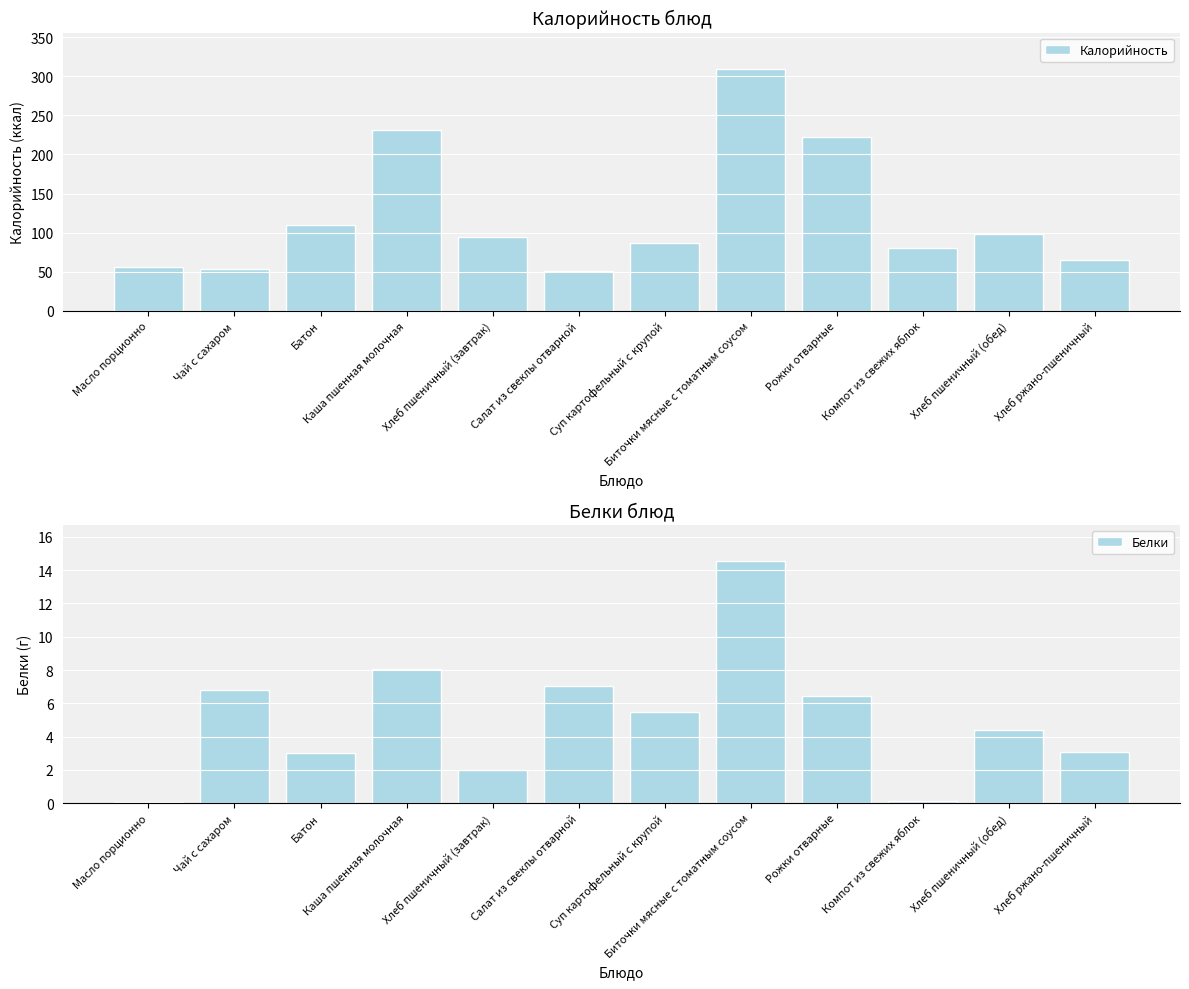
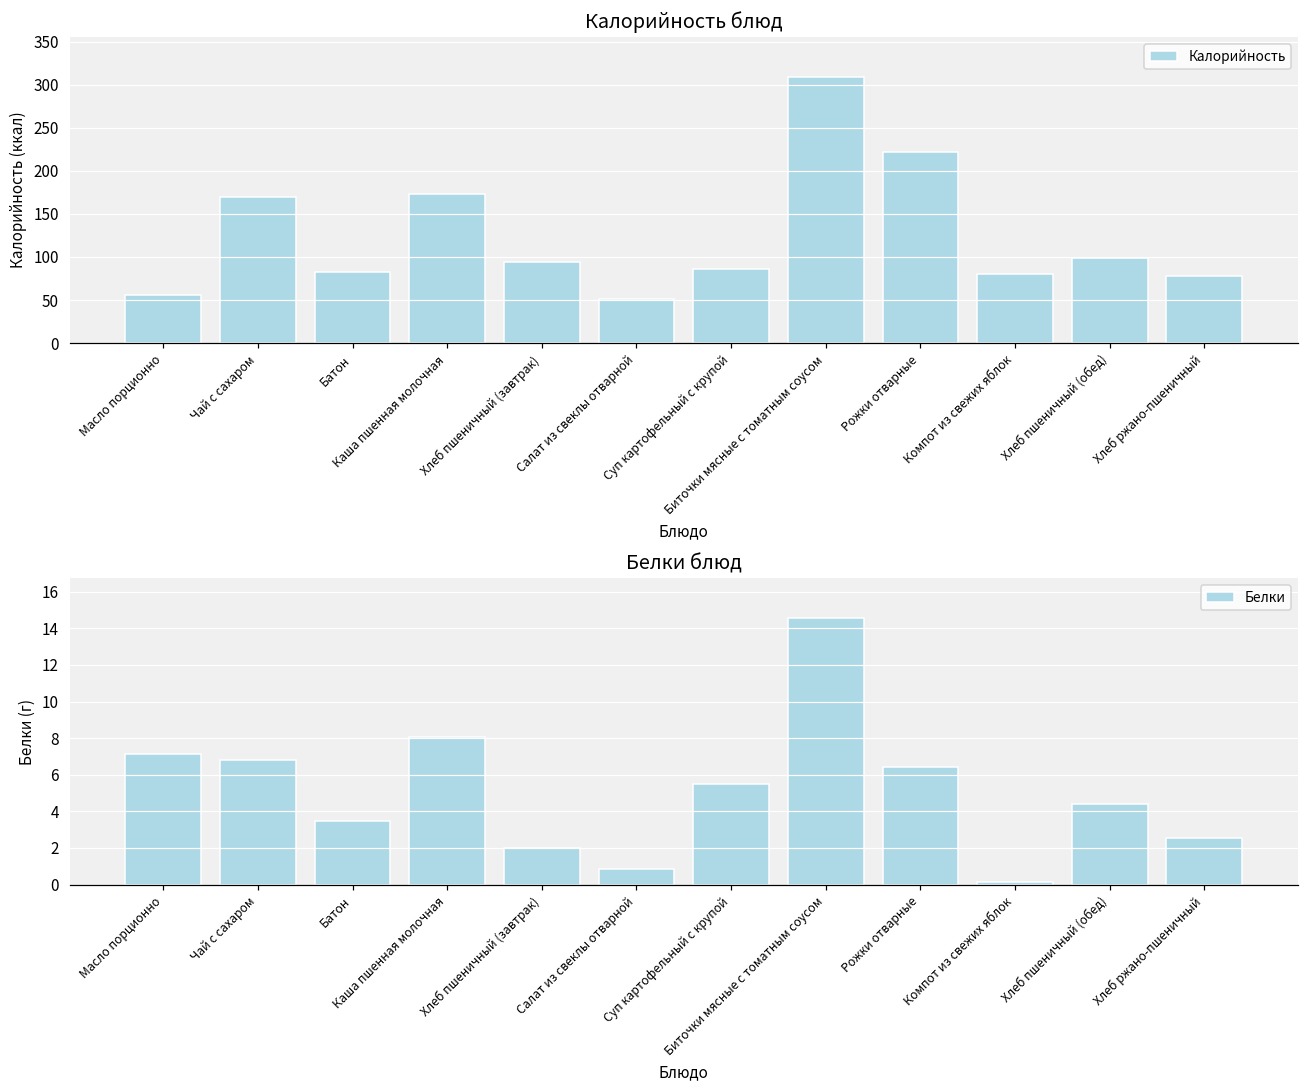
  {
    "Калорийность блюд": {
      "Масло порционно": 60,
-     "Чай с сахаром": 50,
-     "Батон": 110,
-     "Каша пшенная молочная": 230,
+     "Чай с сахаром": 170,
+     "Батон": 80,
+     "Каша пшенная молочная": 170,
      "Хлеб пшеничный (завтрак)": 90,
      "Салат из свеклы отварной": 50,
      "Суп картофельный с крупой": 90,
      "Биточки мясные с томатным соусом": 310,
      "Рожки отварные": 220,
      "Компот из свежих яблок": 80,
      "Хлеб пшеничный (обед)": 100,
-     "Хлеб ржано-пшеничный": 60
+     "Хлеб ржано-пшеничный": 80
    },
    "Белки блюд": {
-     "Масло порционно": 0.1,
+     "Масло порционно": 7.1,
      "Чай с сахаром": 6.8,
-     "Батон": 3.0,
+     "Батон": 3.5,
      "Каша пшенная молочная": 8.0,
      "Хлеб пшеничный (завтрак)": 2.0,
-     "Салат из свеклы отварной": 7.1,
+     "Салат из свеклы отварной": 0.9,
      "Суп картофельный с крупой": 5.5,
      "Биточки мясные с томатным соусом": 14.5,
      "Рожки отварные": 6.4,
      "Хлеб пшеничный (обед)": 4.4,
-     "Хлеб ржано-пшеничный": 3.1
+     "Хлеб ржано-пшеничный": 2.6
    }
  }
